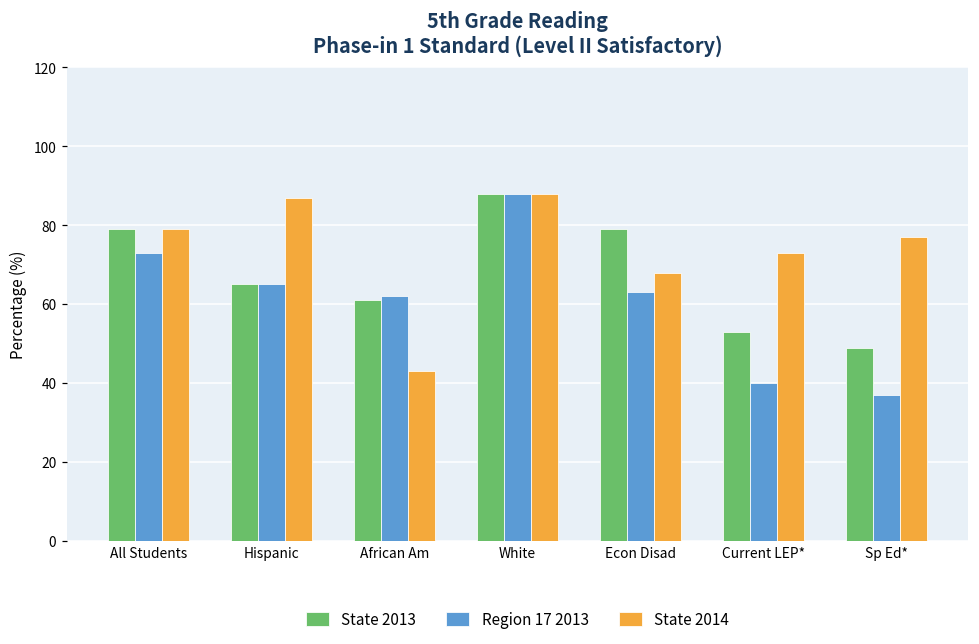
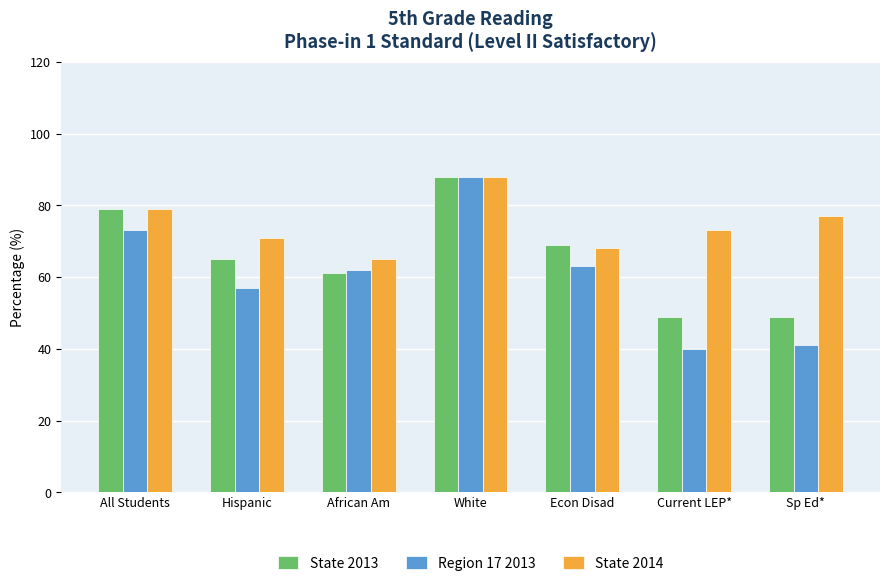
  {
    "State 2013": {
      "All Students": 79,
      "Hispanic": 65,
      "African Am": 61,
      "White": 88,
-     "Econ Disad": 79,
-     "Current LEP*": 53,
+     "Econ Disad": 69,
+     "Current LEP*": 49,
      "Sp Ed*": 49
    },
    "Region 17 2013": {
      "All Students": 73,
-     "Hispanic": 65,
+     "Hispanic": 57,
      "African Am": 62,
      "White": 88,
      "Econ Disad": 63,
      "Current LEP*": 40,
-     "Sp Ed*": 37
+     "Sp Ed*": 41
    },
    "State 2014": {
      "All Students": 79,
-     "Hispanic": 87,
-     "African Am": 43,
+     "Hispanic": 71,
+     "African Am": 65,
      "White": 88,
      "Econ Disad": 68,
      "Current LEP*": 73,
      "Sp Ed*": 77
    }
  }
